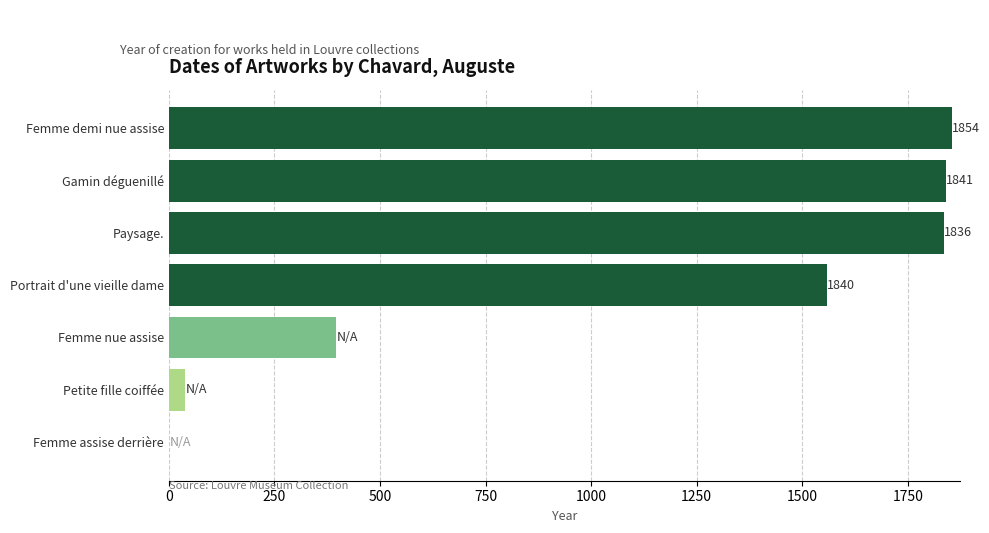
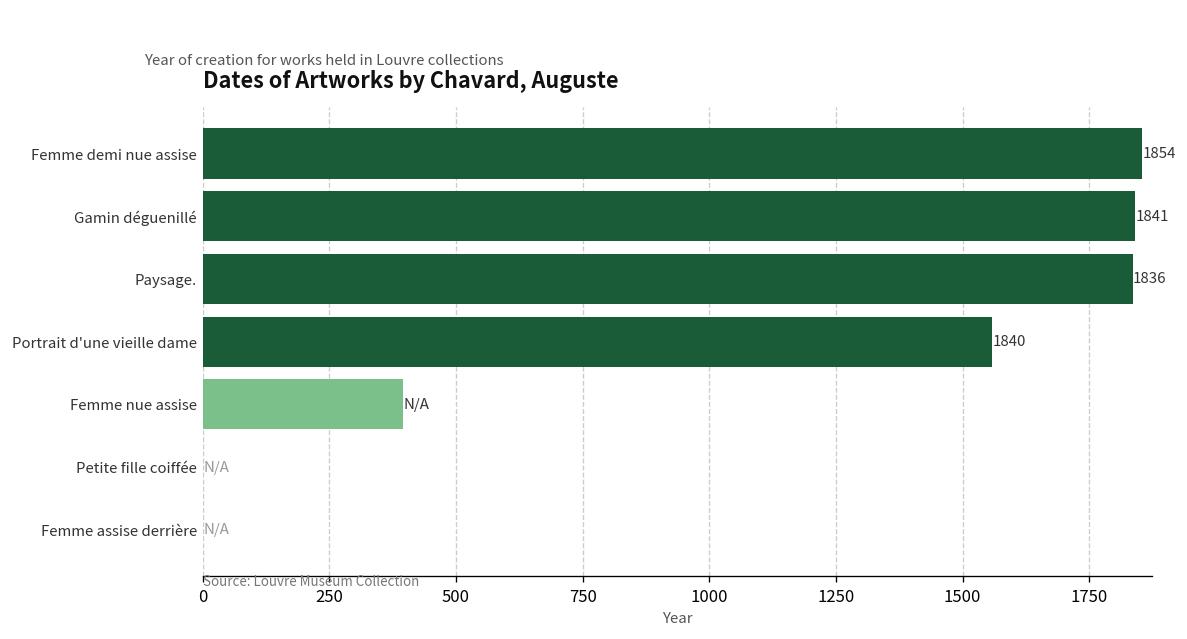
  {
    "Femme nue assise": 400,
-   "Petite fille coiffée": 40,
+   "Petite fille coiffée": 0,
    "Femme assise derrière": 0
  }
